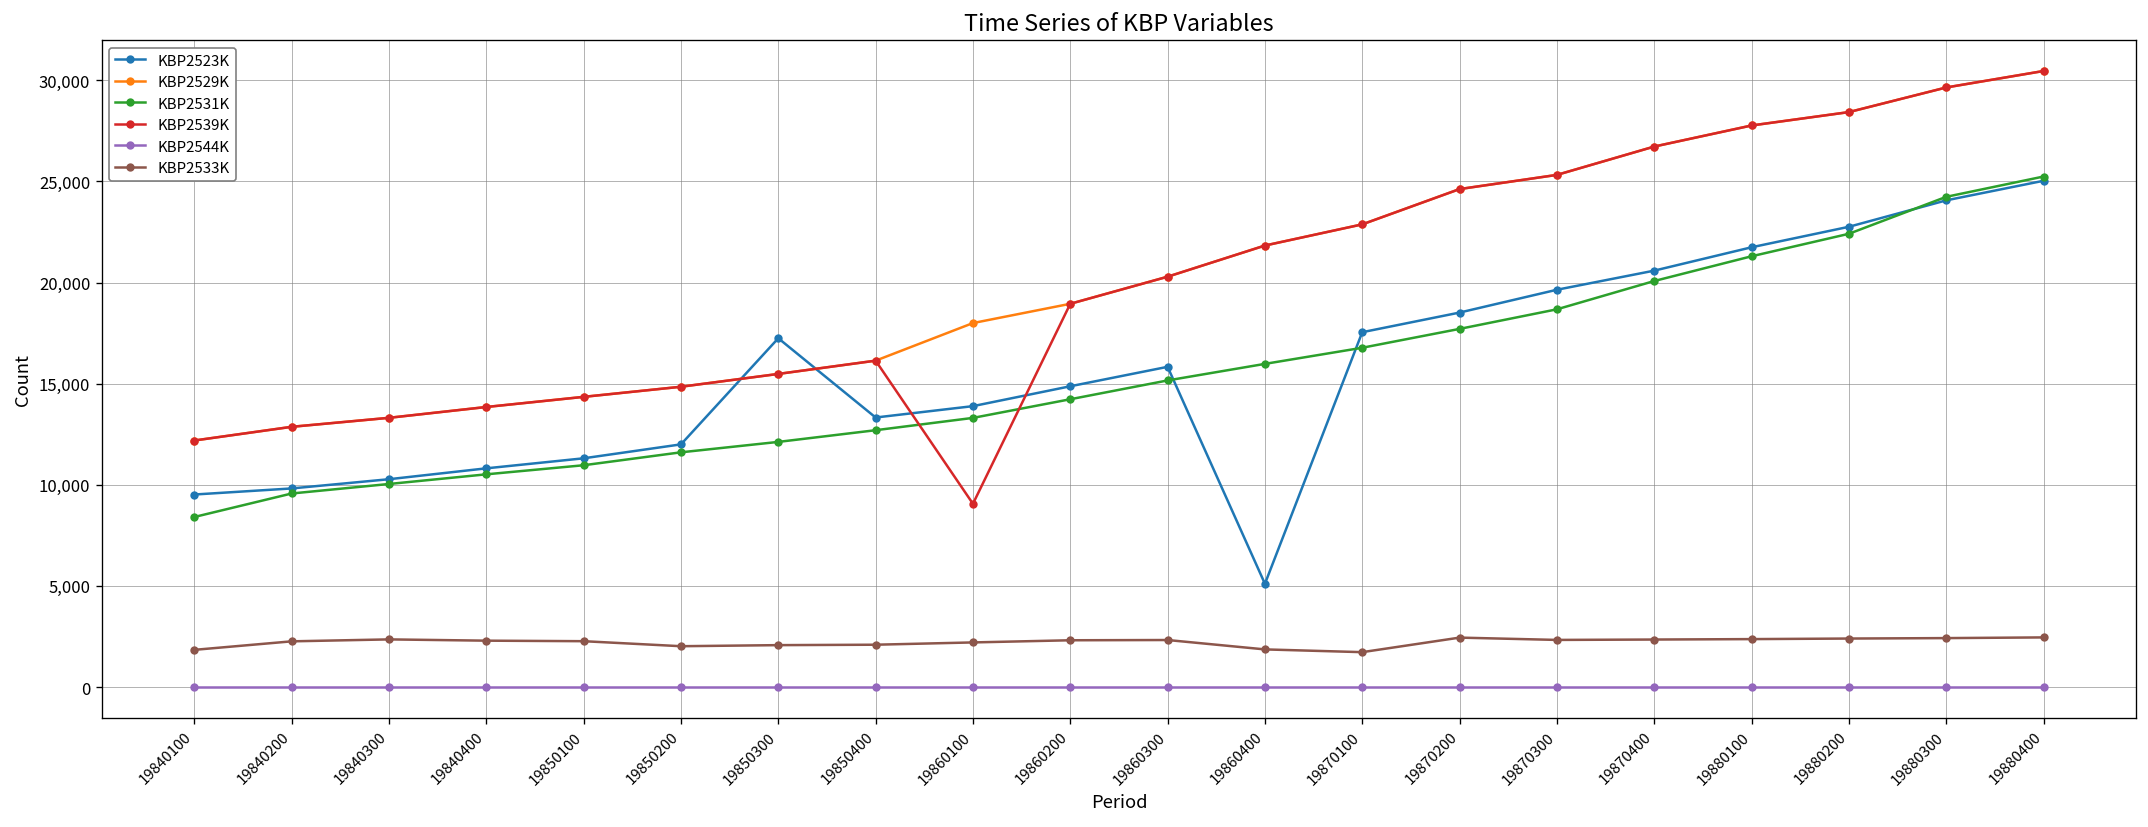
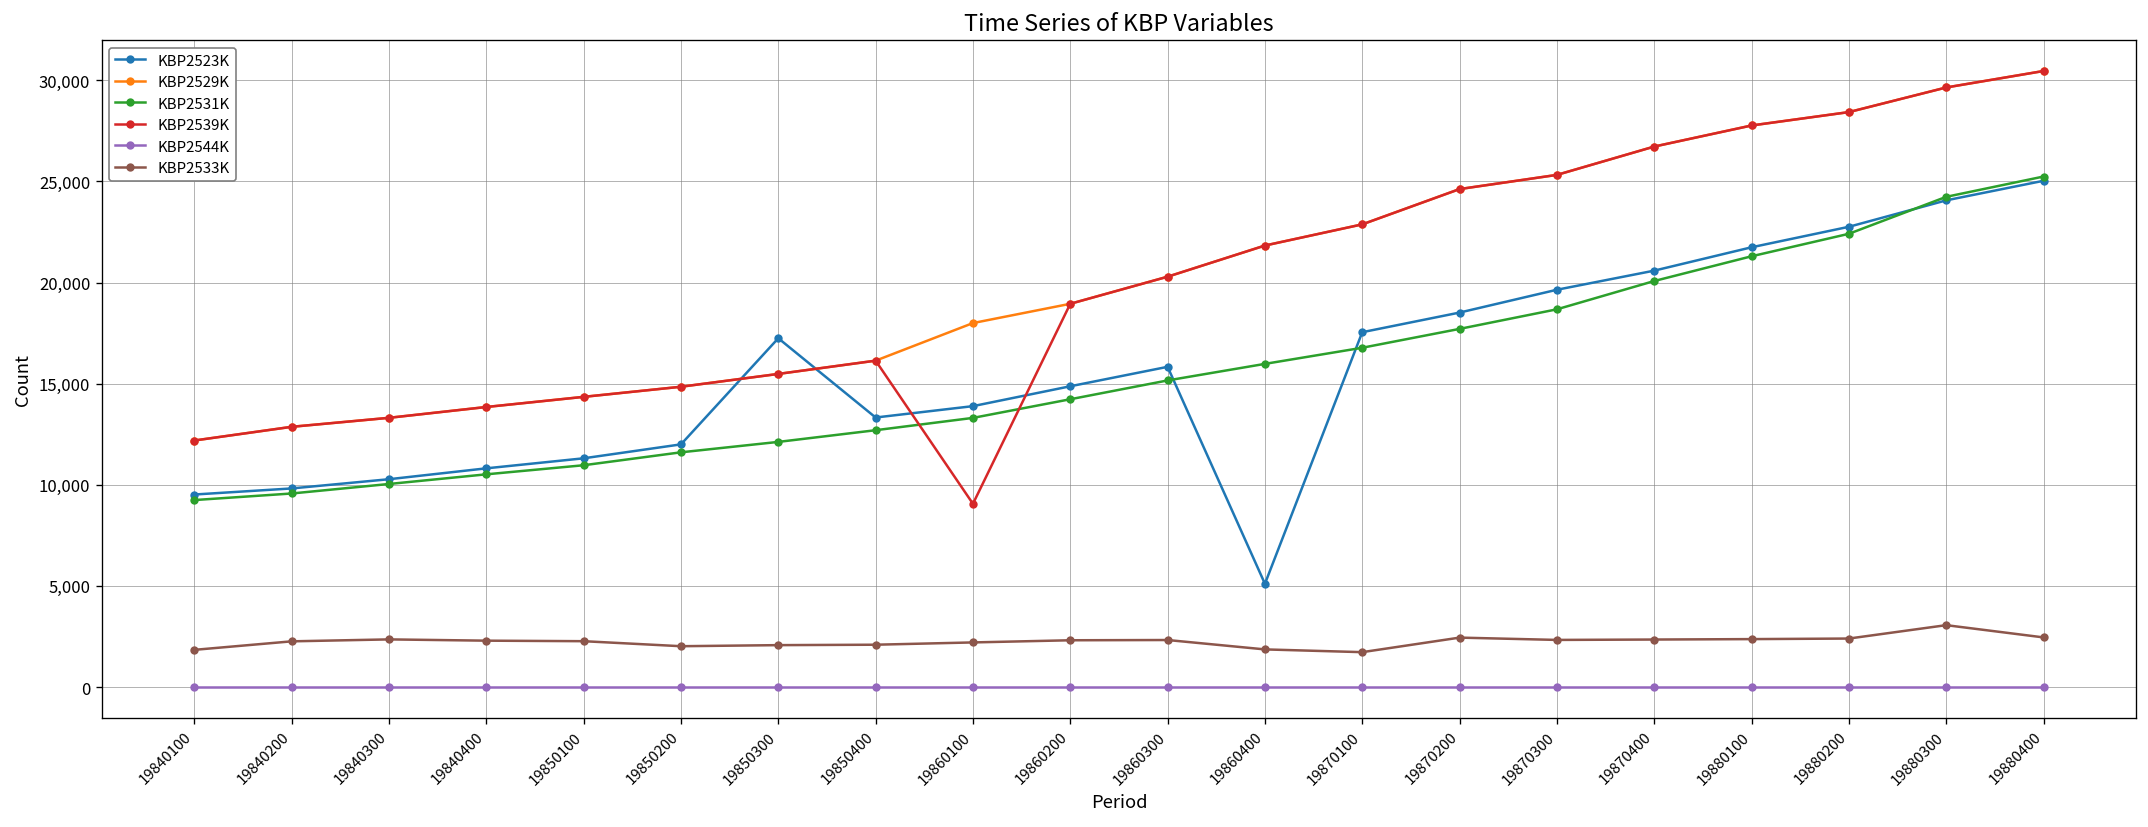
  {
    "KBP2523K": {
      "19840100": "9,500",
      "19840200": "9,800",
      "19840300": "10,300",
      "19840400": "10,800",
      "19850100": "11,300",
      "19850200": "12,000",
      "19850300": "17,200",
      "19850400": "13,300",
      "19860100": "13,900",
      "19860200": "14,900",
      "19860300": "15,800",
      "19860400": "5,100",
      "19870100": "17,500",
      "19870200": "18,500",
      "19870300": "19,600",
      "19870400": "20,600",
      "19880100": "21,700",
      "19880200": "22,800",
      "19880300": "24,100",
      "19880400": "25,000"
    },
    "KBP2529K": {
      "19860100": "18,000"
    },
    "KBP2531K": {
-     "19840100": "8,400",
+     "19840100": "9,200",
      "19840200": "9,600",
      "19840300": "10,000",
      "19840400": "10,500",
      "19850100": "11,000",
      "19850200": "11,600",
      "19850300": "12,100",
      "19850400": "12,700",
      "19860100": "13,300",
      "19860200": "14,200",
      "19860300": "15,200",
      "19860400": "16,000",
      "19870100": "16,800",
      "19870200": "17,700",
      "19870300": "18,700",
      "19870400": "20,100",
      "19880100": "21,300",
      "19880200": "22,400",
      "19880300": "24,200",
      "19880400": "25,200"
    },
    "KBP2539K": {
      "19860100": "9,100"
    },
    "KBP2544K": {
      "19840100": "0",
      "19840200": "0",
      "19840300": "0",
      "19840400": "0",
      "19850100": "0",
      "19850200": "0",
      "19850300": "0",
      "19850400": "0",
      "19860100": "0",
      "19860200": "0",
      "19860300": "0",
      "19860400": "0",
      "19870100": "0",
      "19870200": "0",
      "19870300": "0",
      "19870400": "0",
      "19880100": "0",
      "19880200": "0",
      "19880300": "0",
      "19880400": "0"
    },
    "KBP2533K": {
      "19840100": "1,800",
      "19840200": "2,300",
      "19840300": "2,400",
      "19840400": "2,300",
      "19850100": "2,300",
      "19850200": "2,000",
      "19850300": "2,100",
      "19850400": "2,100",
      "19860100": "2,200",
      "19860200": "2,300",
      "19860300": "2,300",
      "19860400": "1,900",
      "19870100": "1,700",
      "19870200": "2,400",
      "19870300": "2,300",
      "19870400": "2,300",
      "19880100": "2,400",
      "19880200": "2,400",
-     "19880300": "2,400",
+     "19880300": "3,100",
      "19880400": "2,500"
    }
  }
